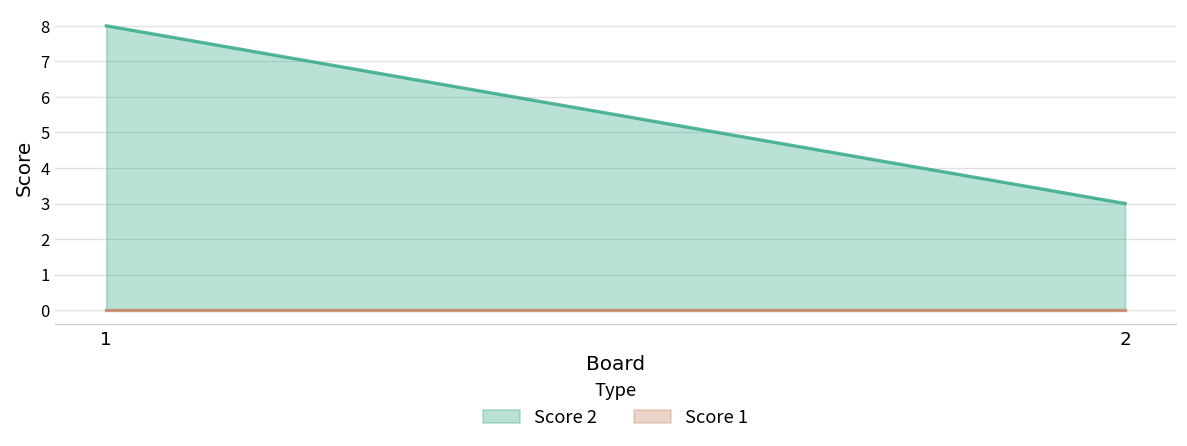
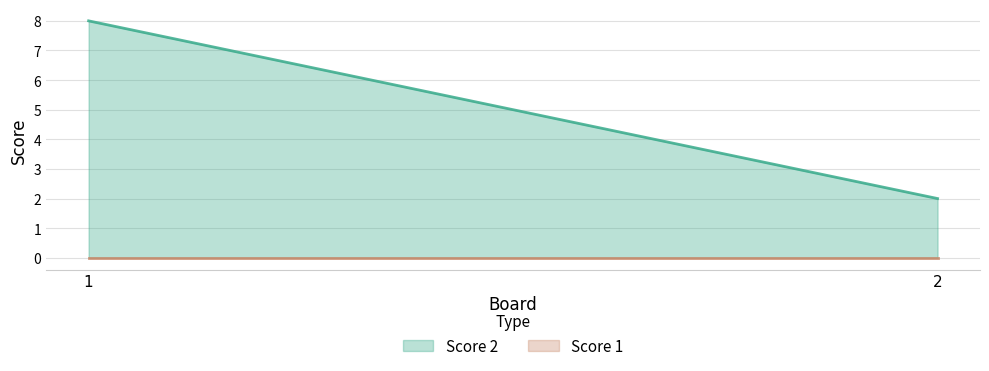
  {
    "Score 2": {
      "1": 8,
-     "2": 3
+     "2": 2
    },
    "Score 1": {
      "1": 0,
      "2": 0
    }
  }
